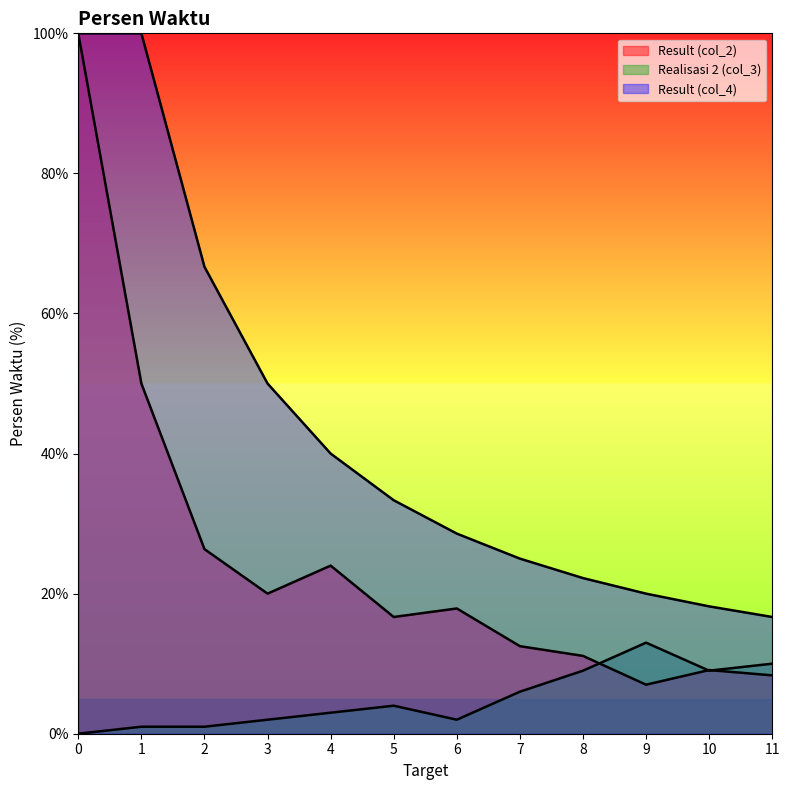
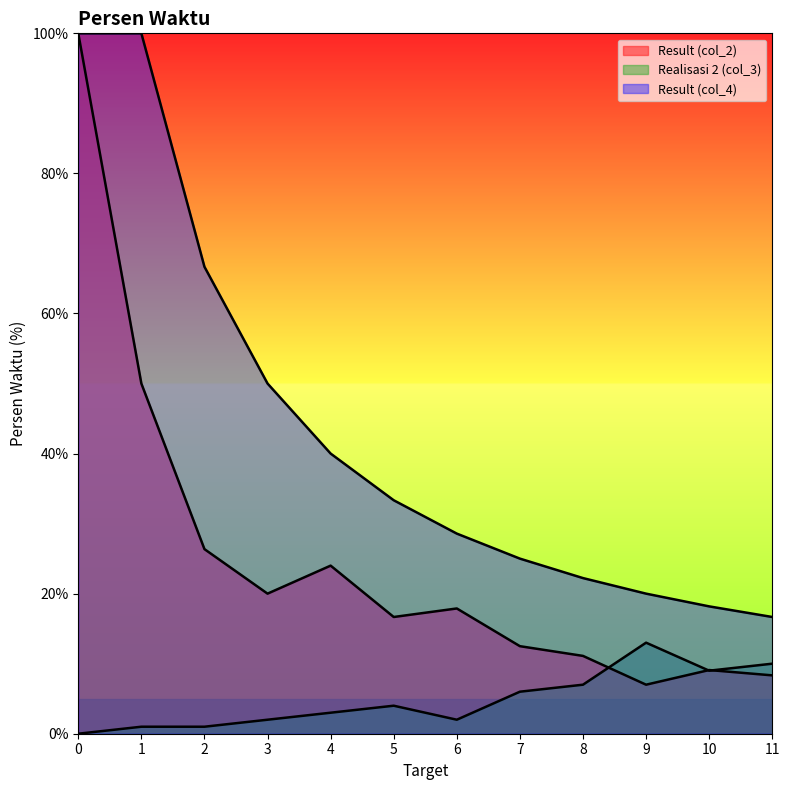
  {
    "Result (col_2)": {
      "1": "50%",
      "2": "26%",
      "3": "20%",
      "4": "24%",
      "5": "17%",
      "6": "18%",
      "7": "13%",
      "8": "11%",
      "9": "7%",
      "11": "8%"
    },
    "Realisasi 2 (col_3)": {
      "7": "6%",
-     "8": "9%",
+     "8": "7%",
      "9": "13%",
      "11": "10%"
    },
    "Result (col_4)": {
      "1": "100%",
      "2": "67%",
      "3": "50%",
      "4": "40%",
      "5": "33%",
      "6": "29%",
      "7": "25%",
      "8": "22%",
      "9": "20%",
      "10": "18%",
      "11": "17%"
    }
  }
